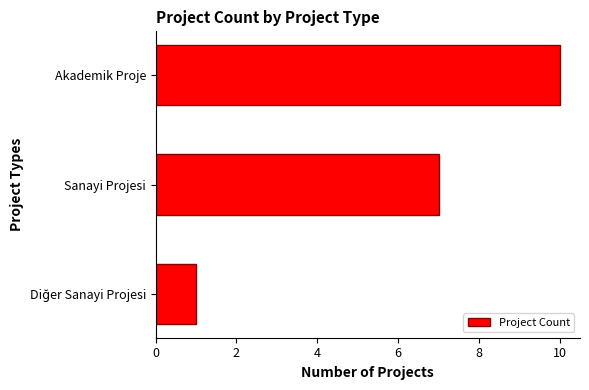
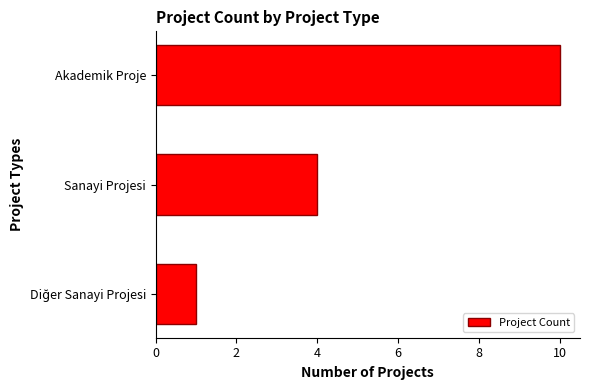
  {
    "Akademik Proje": 10,
-   "Sanayi Projesi": 7,
+   "Sanayi Projesi": 4,
    "Diğer Sanayi Projesi": 1
  }
